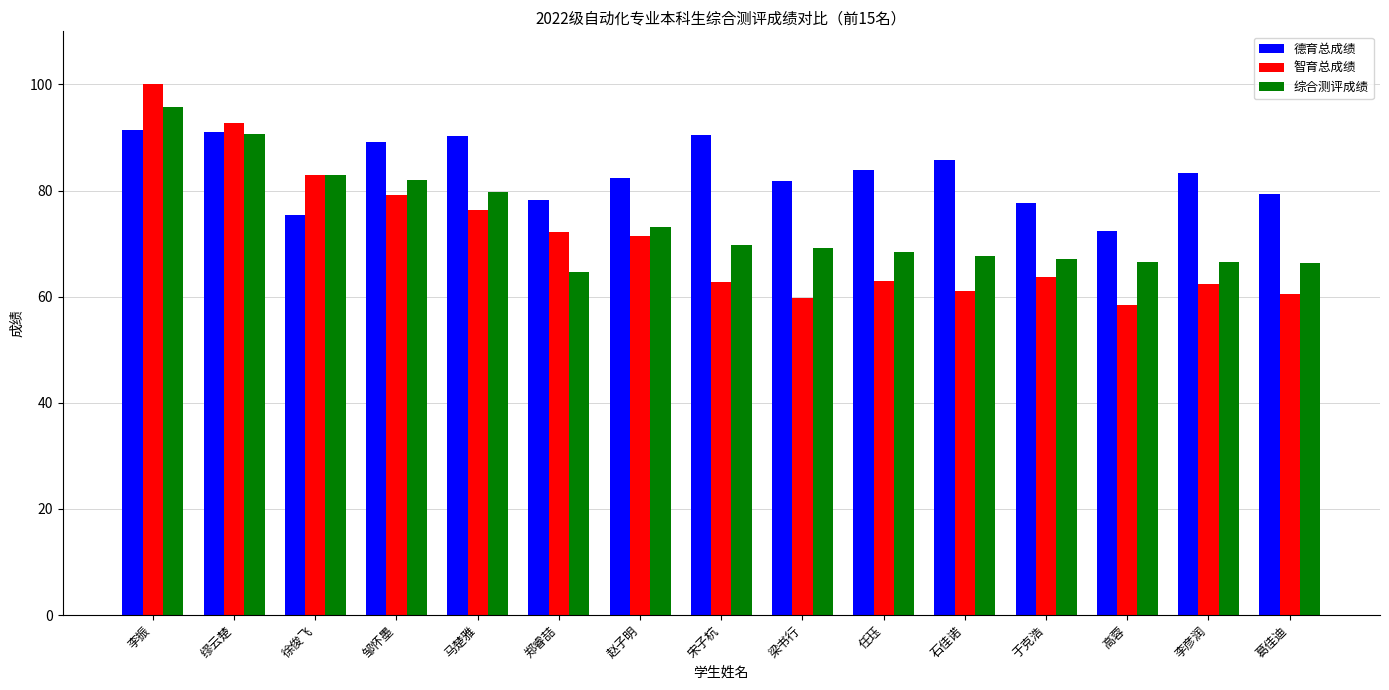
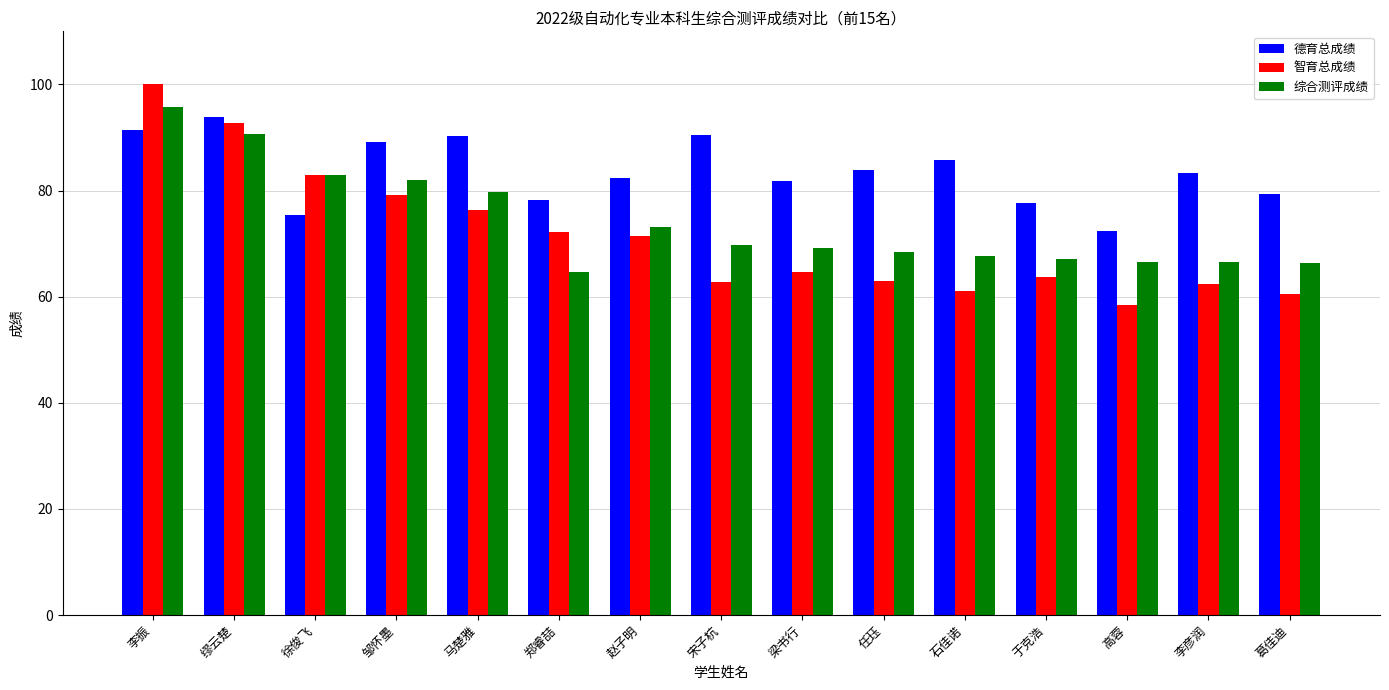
  {
    "德育总成绩": {
      "李振": 91,
-     "缪云楚": 91,
+     "缪云楚": 94,
      "徐俊飞": 75,
      "邹怀墨": 89,
      "马楚雅": 90,
      "郑睿喆": 78,
      "赵子明": 82,
      "宋子杭": 90,
      "梁书行": 82,
      "任珏": 84,
      "石佳诺": 86,
      "于克浩": 78,
      "高蓉": 72,
      "李彦润": 83,
      "葛佳迪": 79
    },
    "智育总成绩": {
      "李振": 100,
      "缪云楚": 93,
      "徐俊飞": 83,
      "邹怀墨": 79,
      "马楚雅": 76,
      "郑睿喆": 72,
      "赵子明": 71,
      "宋子杭": 63,
-     "梁书行": 60,
+     "梁书行": 65,
      "任珏": 63,
      "石佳诺": 61,
      "于克浩": 64,
      "高蓉": 58,
      "李彦润": 62,
      "葛佳迪": 61
    },
    "综合测评成绩": {
      "李振": 96,
      "缪云楚": 91,
      "徐俊飞": 83,
      "邹怀墨": 82,
      "马楚雅": 80,
      "郑睿喆": 65,
      "赵子明": 73,
      "宋子杭": 70,
      "梁书行": 69,
      "任珏": 68,
      "石佳诺": 68,
      "于克浩": 67,
      "高蓉": 67,
      "李彦润": 67,
      "葛佳迪": 66
    }
  }
